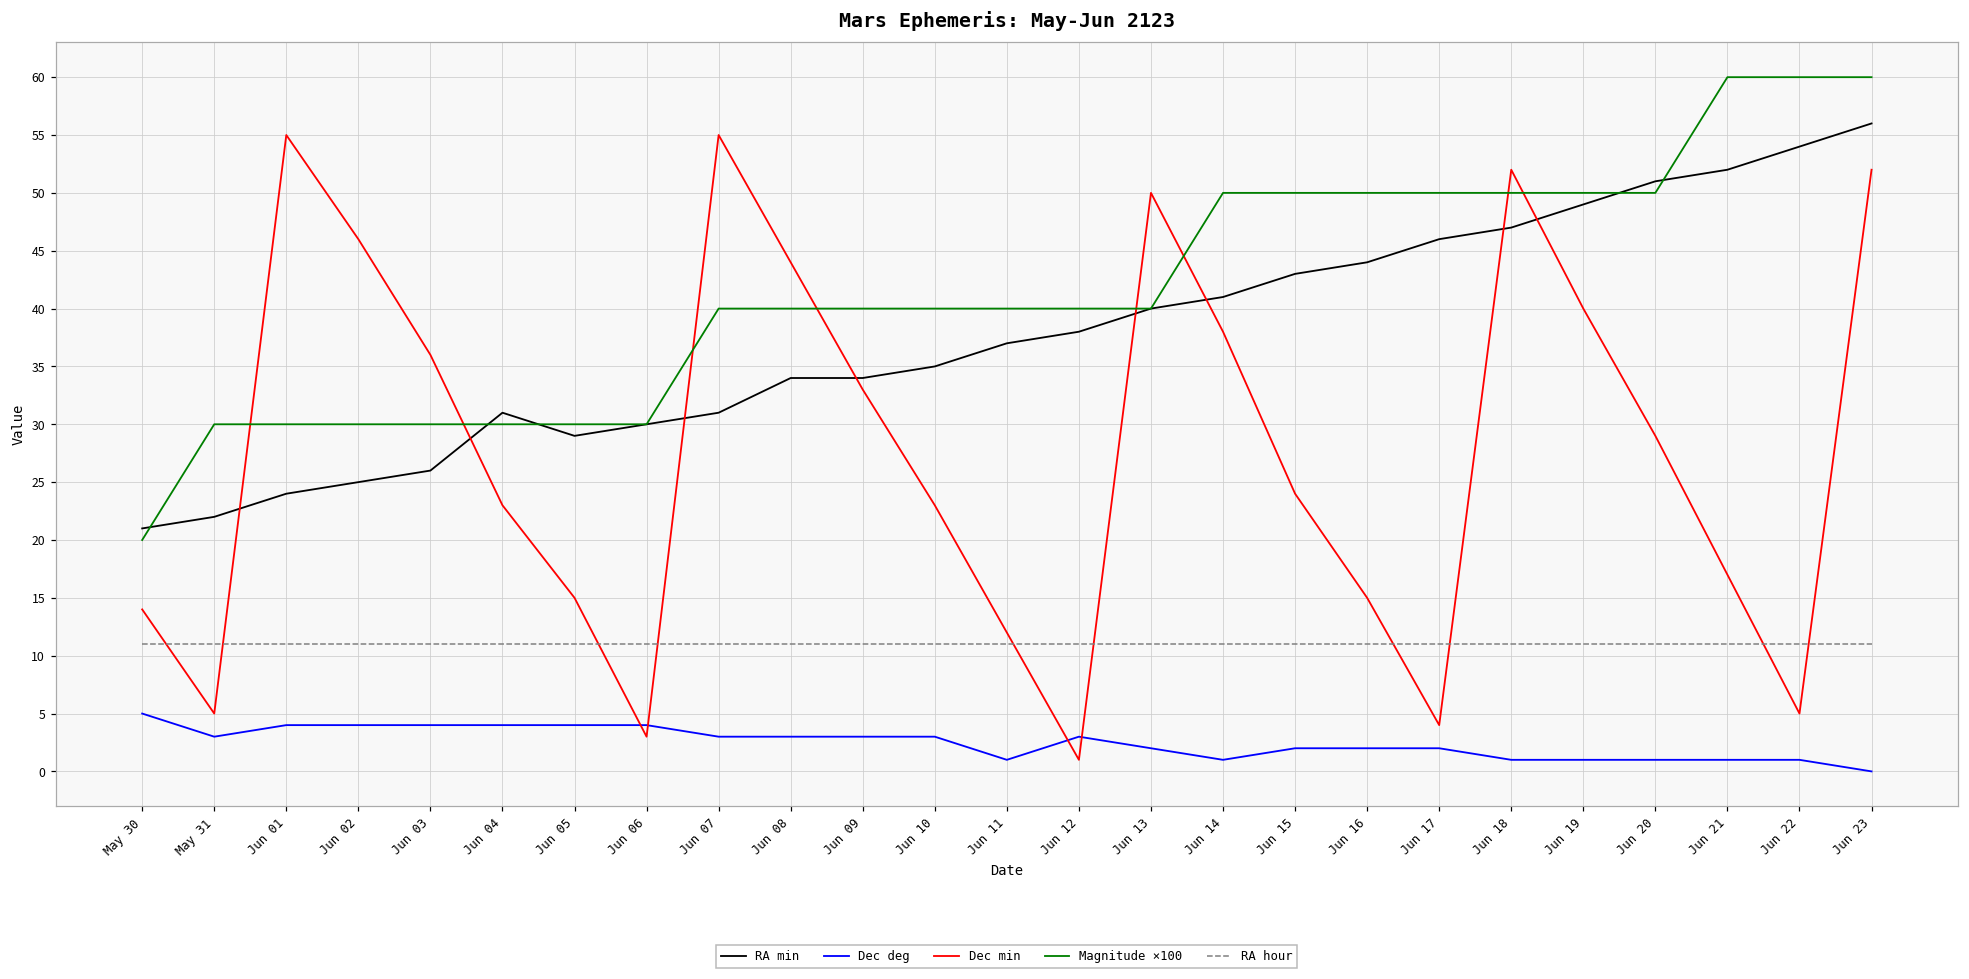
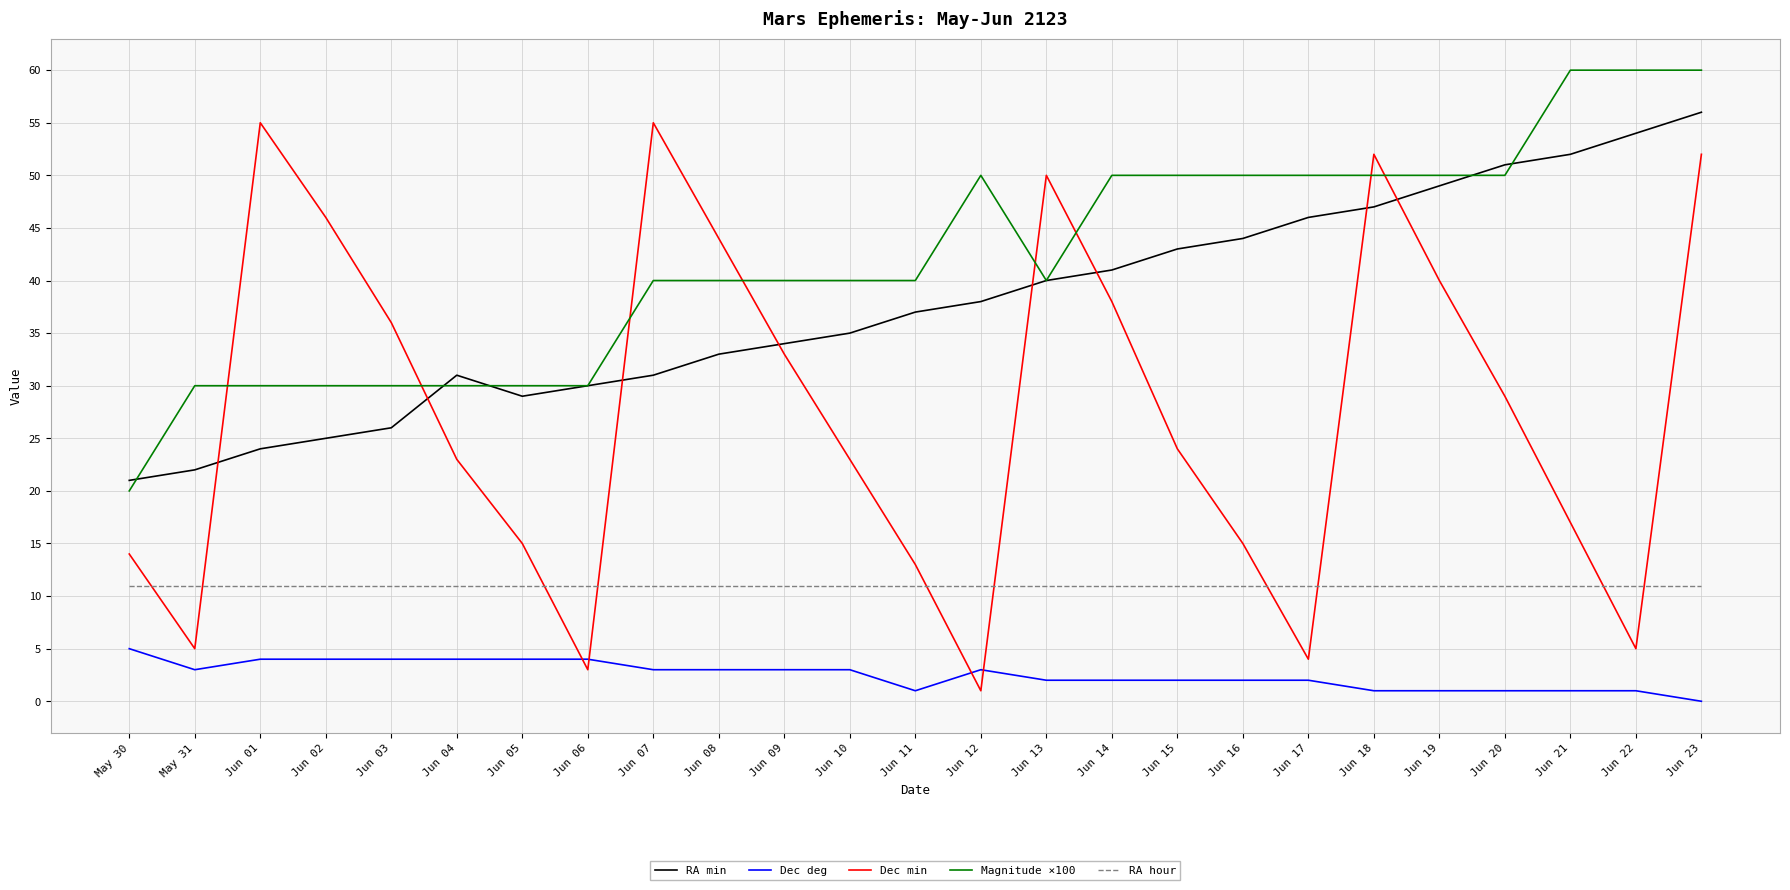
  {
    "RA min": {
      "May 30": 21,
      "May 31": 22,
      "Jun 01": 24,
      "Jun 02": 25,
      "Jun 03": 26,
      "Jun 04": 31,
      "Jun 05": 29,
      "Jun 07": 31,
-     "Jun 08": 34,
+     "Jun 08": 33,
      "Jun 09": 34,
      "Jun 10": 35,
      "Jun 11": 37,
      "Jun 12": 38,
      "Jun 14": 41,
      "Jun 15": 43,
      "Jun 16": 44,
      "Jun 17": 46,
      "Jun 18": 47,
      "Jun 19": 49,
      "Jun 20": 51,
      "Jun 21": 52,
      "Jun 22": 54,
      "Jun 23": 56
    },
    "Dec deg": {
      "May 30": 5,
      "May 31": 3,
      "Jun 01": 4,
      "Jun 02": 4,
      "Jun 03": 4,
      "Jun 04": 4,
      "Jun 05": 4,
      "Jun 06": 4,
      "Jun 07": 3,
      "Jun 08": 3,
      "Jun 09": 3,
      "Jun 10": 3,
      "Jun 11": 1,
      "Jun 12": 3,
      "Jun 13": 2,
-     "Jun 14": 1,
+     "Jun 14": 2,
      "Jun 15": 2,
      "Jun 16": 2,
      "Jun 17": 2,
      "Jun 18": 1,
      "Jun 19": 1,
      "Jun 20": 1,
      "Jun 21": 1,
      "Jun 22": 1,
      "Jun 23": 0
    },
    "Dec min": {
      "May 30": 14,
      "May 31": 5,
      "Jun 01": 55,
      "Jun 02": 46,
      "Jun 03": 36,
      "Jun 04": 23,
      "Jun 05": 15,
      "Jun 06": 3,
      "Jun 07": 55,
      "Jun 08": 44,
      "Jun 09": 33,
      "Jun 10": 23,
-     "Jun 11": 12,
+     "Jun 11": 13,
      "Jun 12": 1,
      "Jun 13": 50,
      "Jun 14": 38,
      "Jun 15": 24,
      "Jun 16": 15,
      "Jun 17": 4,
      "Jun 18": 52,
      "Jun 19": 40,
      "Jun 20": 29,
      "Jun 21": 17,
      "Jun 22": 5,
      "Jun 23": 52
    },
    "Magnitude ×100": {
      "May 30": 20.0,
      "May 31": 30.0,
      "Jun 01": 30.0,
      "Jun 02": 30.0,
      "Jun 03": 30.0,
      "Jun 04": 30.0,
      "Jun 05": 30.0,
      "Jun 07": 40.0,
      "Jun 08": 40.0,
      "Jun 09": 40.0,
      "Jun 10": 40.0,
      "Jun 11": 40.0,
-     "Jun 12": 40.0,
+     "Jun 12": 50.0,
      "Jun 14": 50.0,
      "Jun 15": 50.0,
      "Jun 16": 50.0,
      "Jun 17": 50.0,
      "Jun 18": 50.0,
      "Jun 19": 50.0,
      "Jun 20": 50.0,
      "Jun 21": 60.0,
      "Jun 22": 60.0,
      "Jun 23": 60.0
    },
    "RA hour": {
      "May 30": 11.0,
      "May 31": 11.0,
      "Jun 01": 11.0,
      "Jun 02": 11.0,
      "Jun 03": 11.0,
      "Jun 04": 11.0,
      "Jun 05": 11.0,
      "Jun 06": 11.0,
      "Jun 07": 11.0,
      "Jun 08": 11.0,
      "Jun 09": 11.0,
      "Jun 10": 11.0,
      "Jun 11": 11.0,
      "Jun 12": 11.0,
      "Jun 13": 11.0,
      "Jun 14": 11.0,
      "Jun 15": 11.0,
      "Jun 16": 11.0,
      "Jun 17": 11.0,
      "Jun 18": 11.0,
      "Jun 19": 11.0,
      "Jun 20": 11.0,
      "Jun 21": 11.0,
      "Jun 22": 11.0,
      "Jun 23": 11.0
    }
  }
